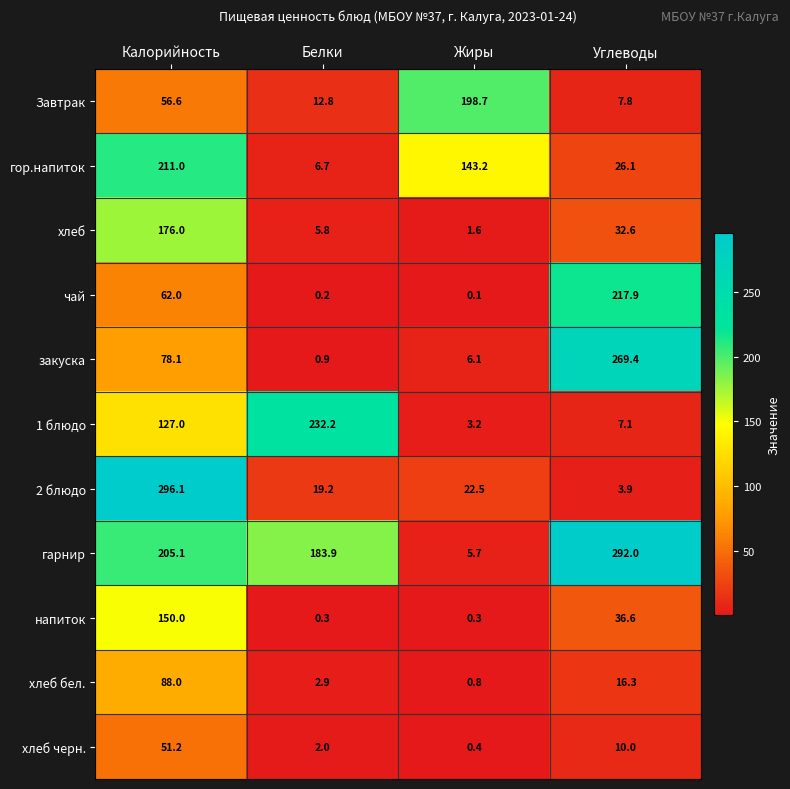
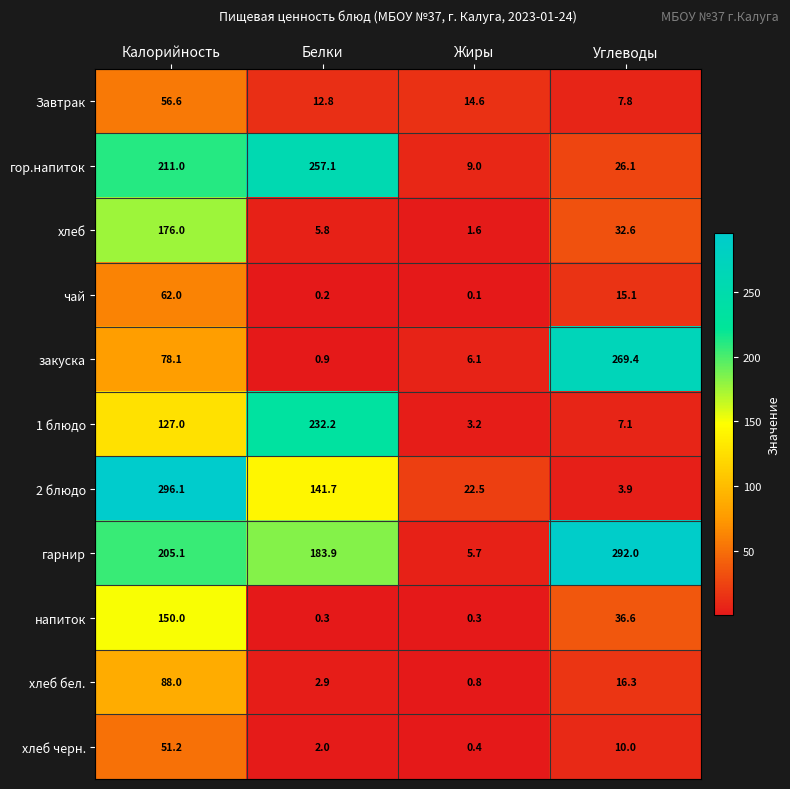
  {
    "Завтрак": {
      "Калорийность": 56.6,
      "Белки": 12.8,
-     "Жиры": 198.7,
+     "Жиры": 14.6,
      "Углеводы": 7.8
    },
    "гор.напиток": {
      "Калорийность": 211.0,
-     "Белки": 6.7,
-     "Жиры": 143.2,
+     "Белки": 257.1,
+     "Жиры": 9.0,
      "Углеводы": 26.1
    },
    "хлеб": {
      "Калорийность": 176.0,
      "Белки": 5.8,
      "Жиры": 1.6,
      "Углеводы": 32.6
    },
    "чай": {
      "Калорийность": 62.0,
      "Белки": 0.2,
      "Жиры": 0.1,
-     "Углеводы": 217.9
+     "Углеводы": 15.1
    },
    "закуска": {
      "Калорийность": 78.1,
      "Белки": 0.9,
      "Жиры": 6.1,
      "Углеводы": 269.4
    },
    "1 блюдо": {
      "Калорийность": 127.0,
      "Белки": 232.2,
      "Жиры": 3.2,
      "Углеводы": 7.1
    },
    "2 блюдо": {
      "Калорийность": 296.1,
-     "Белки": 19.2,
+     "Белки": 141.7,
      "Жиры": 22.5,
      "Углеводы": 3.9
    },
    "гарнир": {
      "Калорийность": 205.1,
      "Белки": 183.9,
      "Жиры": 5.7,
      "Углеводы": 292.0
    },
    "напиток": {
      "Калорийность": 150.0,
      "Белки": 0.3,
      "Жиры": 0.3,
      "Углеводы": 36.6
    },
    "хлеб бел.": {
      "Калорийность": 88.0,
      "Белки": 2.9,
      "Жиры": 0.8,
      "Углеводы": 16.3
    },
    "хлеб черн.": {
      "Калорийность": 51.2,
      "Белки": 2.0,
      "Жиры": 0.4,
      "Углеводы": 10.0
    }
  }
